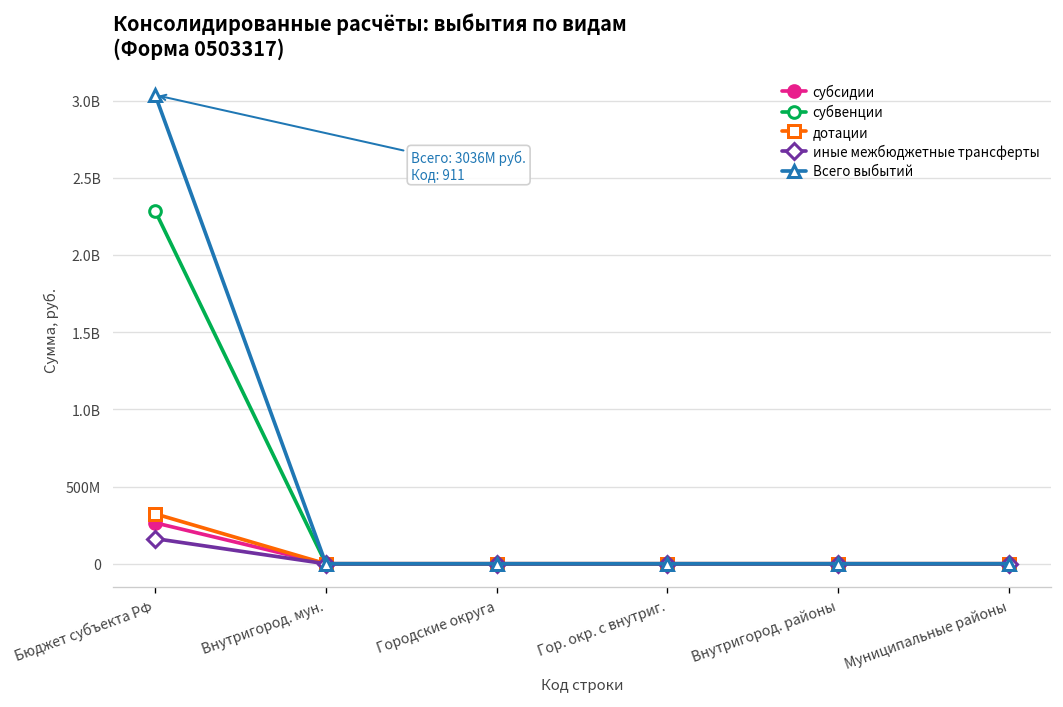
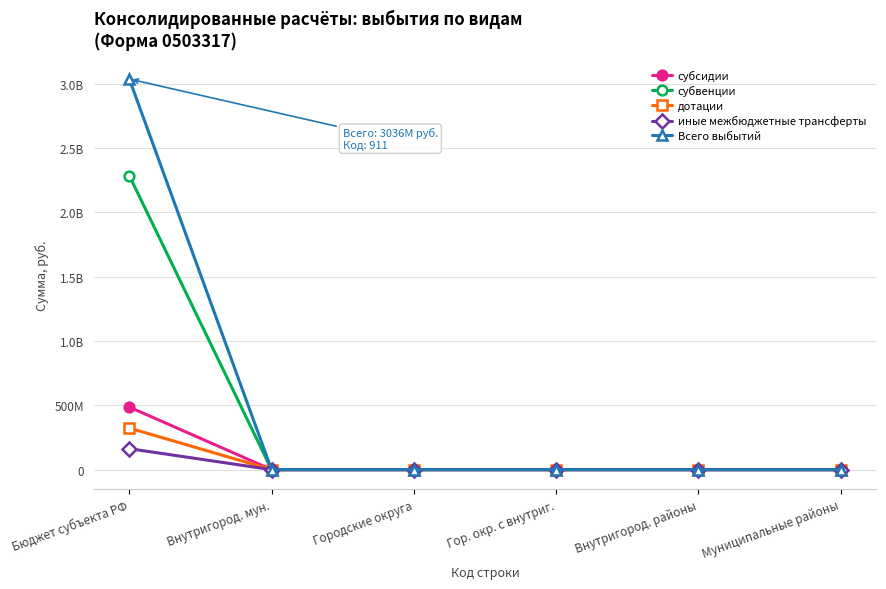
  {
    "субсидии": {
-     "Бюджет субъекта РФ": 270000000
+     "Бюджет субъекта РФ": 490000000
    },
    "субвенции": {
      "Бюджет субъекта РФ": 2280000000
    },
    "дотации": {
      "Бюджет субъекта РФ": 320000000
    },
    "иные межбюджетные трансферты": {
      "Бюджет субъекта РФ": 160000000
    }
  }
